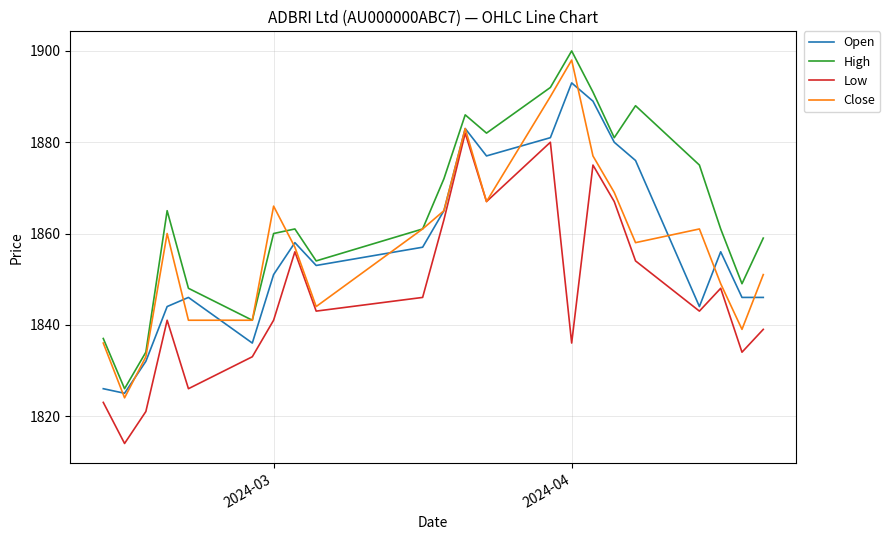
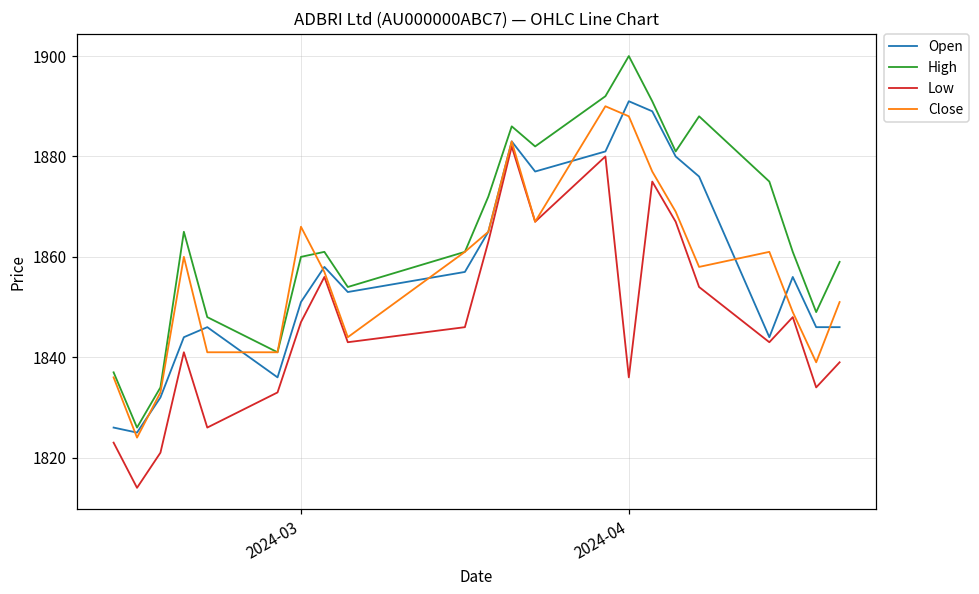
  {
    "Open": {
      "2024-03": 1851,
-     "2024-04": 1893
+     "2024-04": 1891
    },
    "High": {
      "2024-03": 1860,
      "2024-04": 1900
    },
    "Low": {
-     "2024-03": 1841,
+     "2024-03": 1847,
      "2024-04": 1836
    },
    "Close": {
      "2024-03": 1866,
-     "2024-04": 1898
+     "2024-04": 1888
    }
  }
